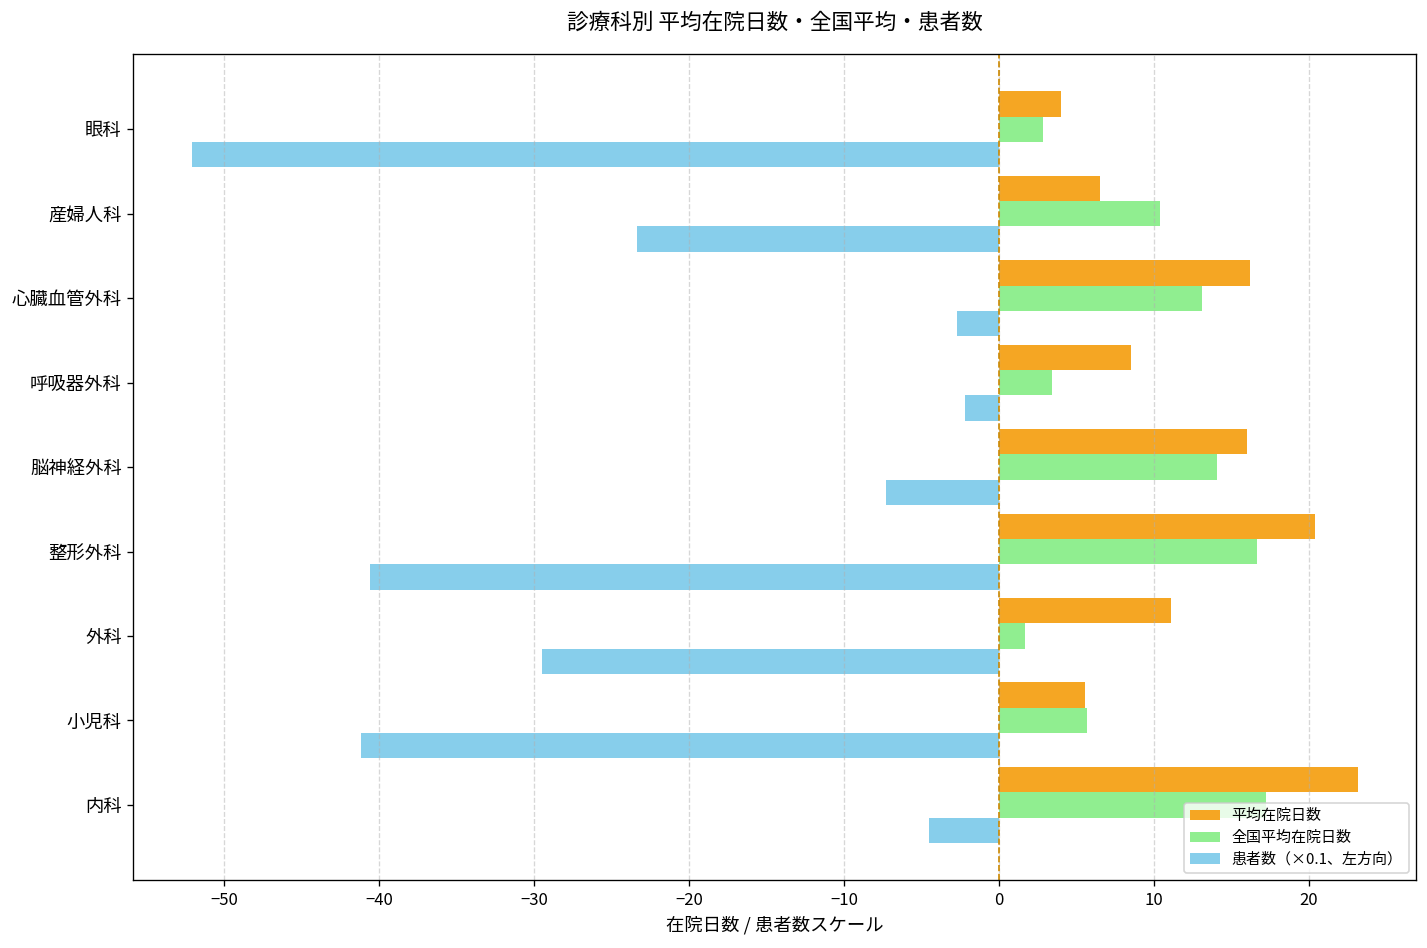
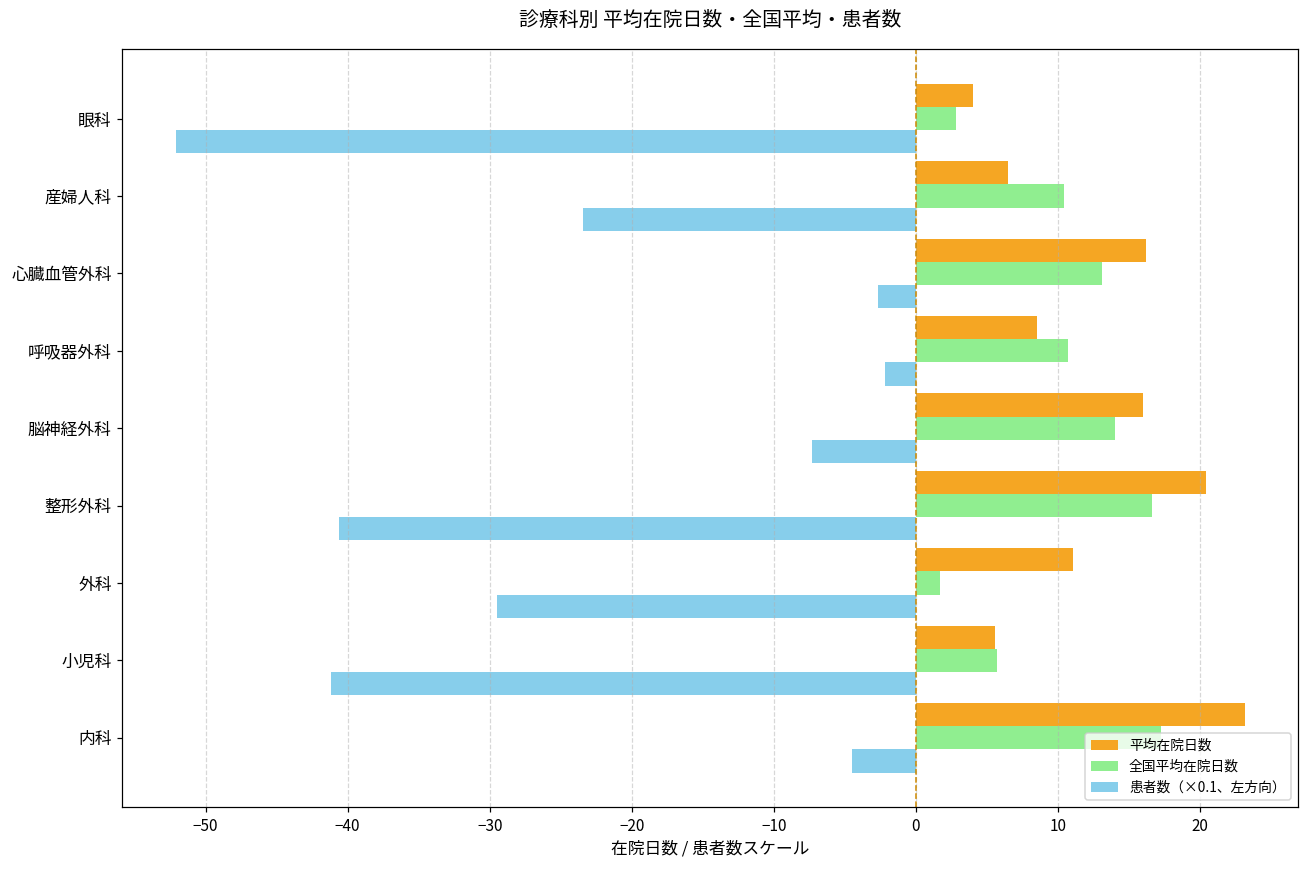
  {
    "平均在院日数": {
      "眼科": 4.0,
      "産婦人科": 6.5,
      "心臓血管外科": 16.2,
      "呼吸器外科": 8.5,
      "脳神経外科": 16.0,
      "整形外科": 20.4,
      "外科": 11.1,
      "小児科": 5.5,
      "内科": 23.1
    },
    "全国平均在院日数": {
      "眼科": 2.8,
      "産婦人科": 10.4,
      "心臓血管外科": 13.1,
-     "呼吸器外科": 3.4,
+     "呼吸器外科": 10.7,
      "脳神経外科": 14.0,
      "整形外科": 16.6,
      "外科": 1.7,
      "小児科": 5.7
    },
    "患者数（×0.1、左方向）": {
      "眼科": -52.1,
      "産婦人科": -23.4,
      "心臓血管外科": -2.7,
      "呼吸器外科": -2.2,
      "脳神経外科": -7.3,
      "整形外科": -40.6,
      "外科": -29.5,
      "小児科": -41.2,
      "内科": -4.5
    }
  }
